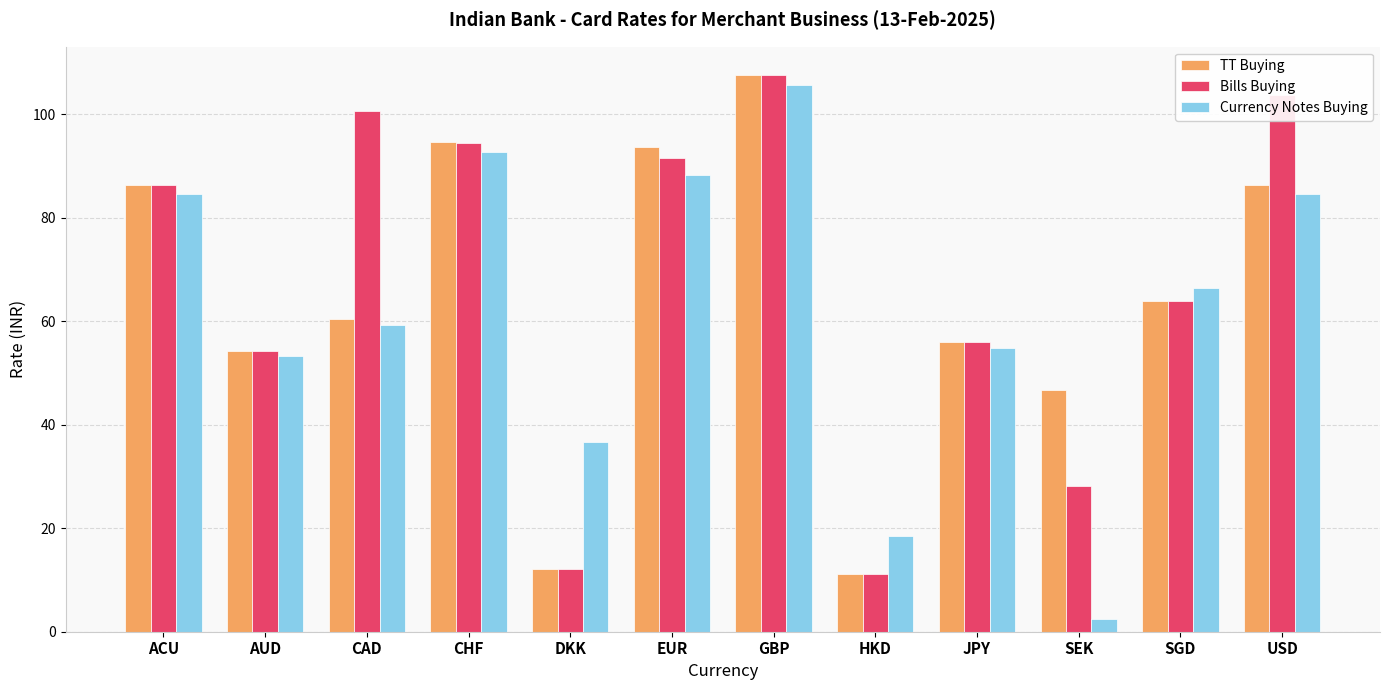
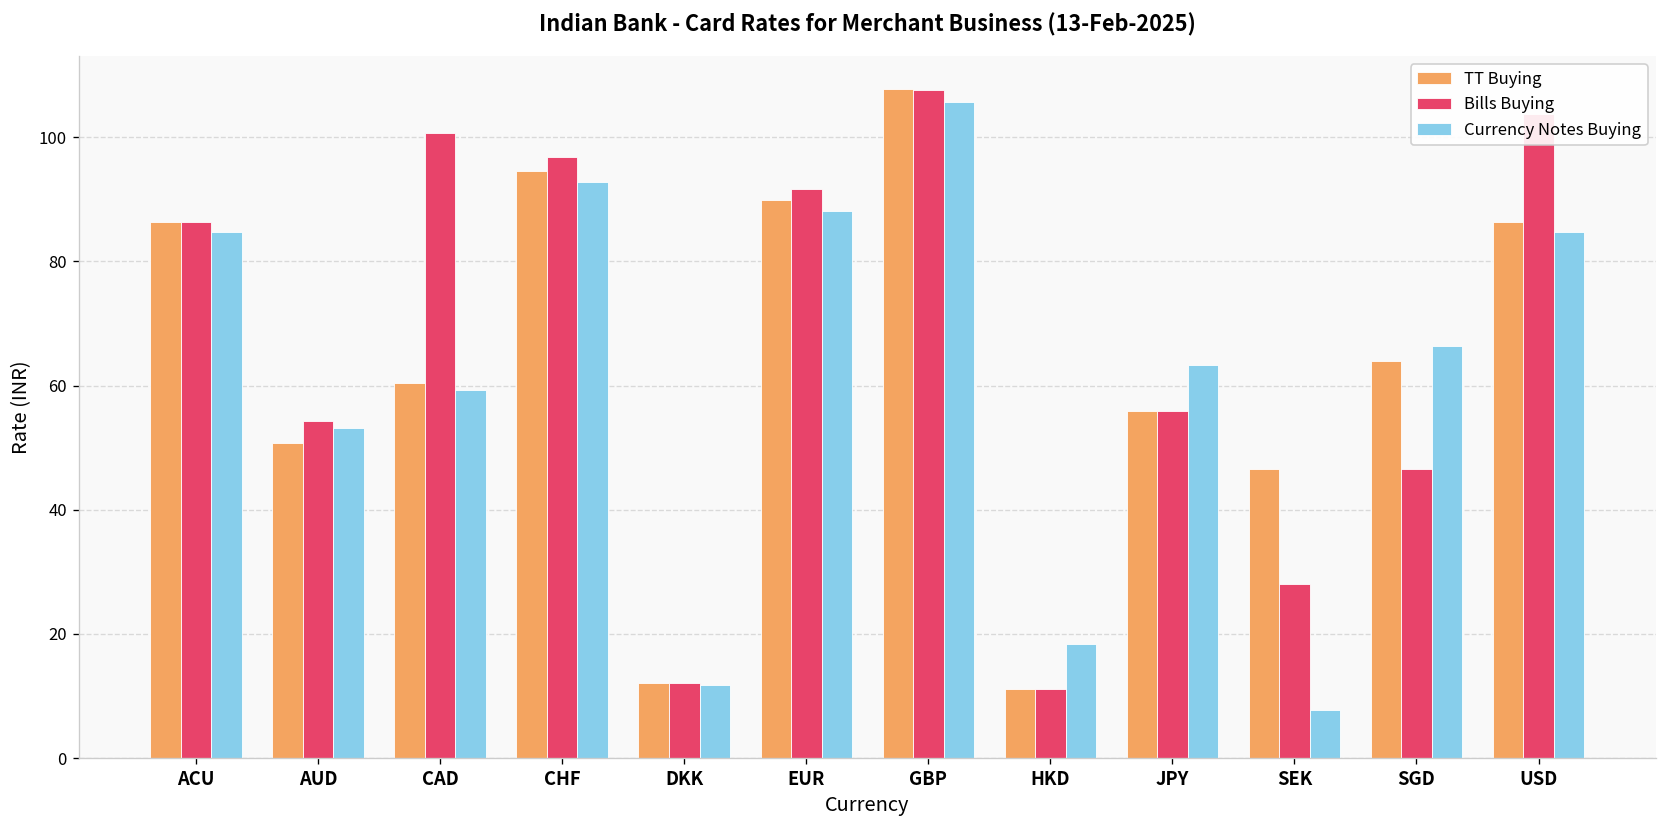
  {
    "TT Buying": {
      "ACU": 86,
-     "AUD": 54,
+     "AUD": 51,
      "CAD": 60,
      "CHF": 95,
      "DKK": 12,
-     "EUR": 94,
+     "EUR": 90,
      "GBP": 108,
      "HKD": 11,
      "JPY": 56,
      "SEK": 47,
      "SGD": 64,
      "USD": 86
    },
    "Bills Buying": {
      "ACU": 86,
      "AUD": 54,
      "CAD": 101,
-     "CHF": 95,
+     "CHF": 97,
      "DKK": 12,
      "EUR": 92,
      "GBP": 108,
      "HKD": 11,
      "JPY": 56,
      "SEK": 28,
-     "SGD": 64
+     "SGD": 47
    },
    "Currency Notes Buying": {
      "ACU": 85,
      "AUD": 53,
      "CAD": 59,
      "CHF": 93,
-     "DKK": 37,
+     "DKK": 12,
      "EUR": 88,
      "GBP": 106,
      "HKD": 18,
-     "JPY": 55,
-     "SEK": 2,
+     "JPY": 63,
+     "SEK": 8,
      "SGD": 66,
      "USD": 85
    }
  }
